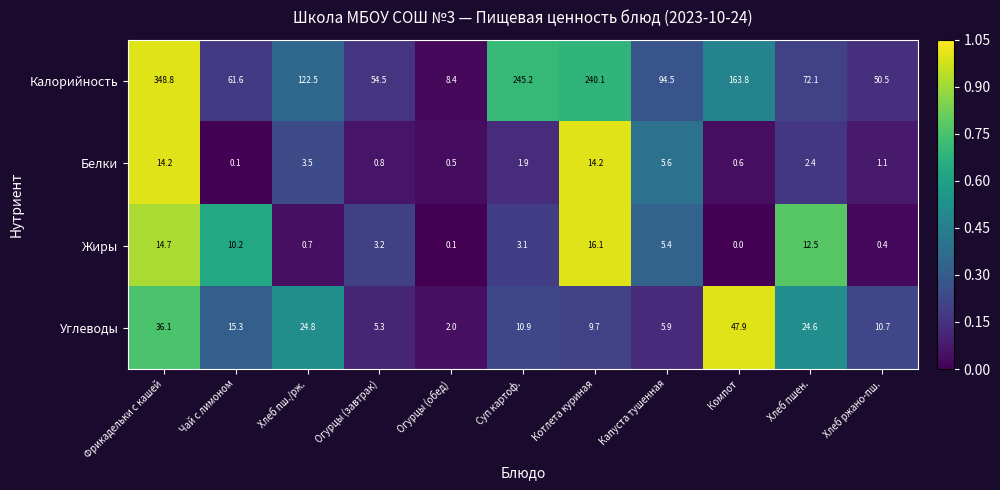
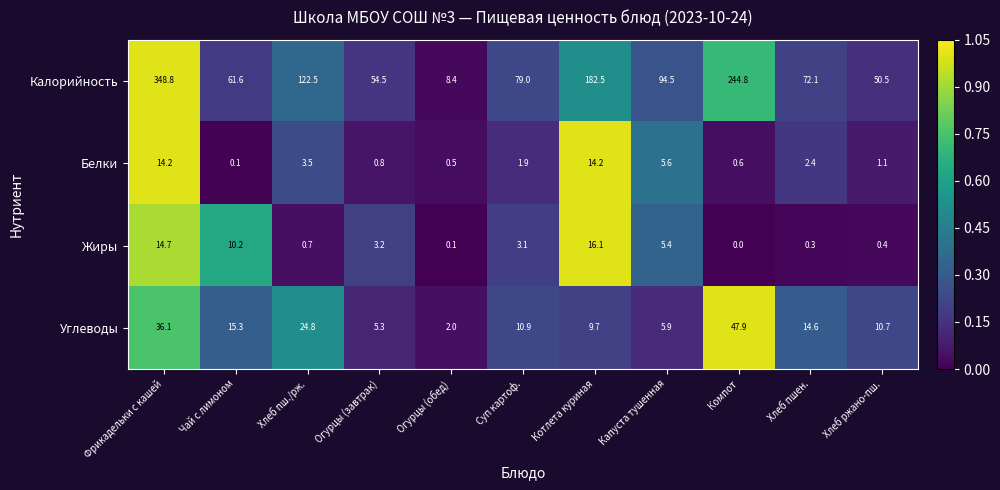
  {
    "Калорийность": {
      "Фрикадельки с кашей": 348.8,
      "Чай с лимоном": 61.6,
      "Хлеб пш./рж.": 122.5,
      "Огурцы (завтрак)": 54.5,
      "Огурцы (обед)": 8.4,
-     "Суп картоф.": 245.2,
-     "Котлета куриная": 240.1,
+     "Суп картоф.": 79.0,
+     "Котлета куриная": 182.5,
      "Капуста тушенная": 94.5,
-     "Компот": 163.8,
+     "Компот": 244.8,
      "Хлеб пшен.": 72.1,
      "Хлеб ржано-пш.": 50.5
    },
    "Белки": {
      "Фрикадельки с кашей": 14.2,
      "Чай с лимоном": 0.1,
      "Хлеб пш./рж.": 3.5,
      "Огурцы (завтрак)": 0.8,
      "Огурцы (обед)": 0.5,
      "Суп картоф.": 1.9,
      "Котлета куриная": 14.2,
      "Капуста тушенная": 5.6,
      "Компот": 0.6,
      "Хлеб пшен.": 2.4,
      "Хлеб ржано-пш.": 1.1
    },
    "Жиры": {
      "Фрикадельки с кашей": 14.7,
      "Чай с лимоном": 10.2,
      "Хлеб пш./рж.": 0.7,
      "Огурцы (завтрак)": 3.2,
      "Огурцы (обед)": 0.1,
      "Суп картоф.": 3.1,
      "Котлета куриная": 16.1,
      "Капуста тушенная": 5.4,
      "Компот": 0.0,
-     "Хлеб пшен.": 12.5,
+     "Хлеб пшен.": 0.3,
      "Хлеб ржано-пш.": 0.4
    },
    "Углеводы": {
      "Фрикадельки с кашей": 36.1,
      "Чай с лимоном": 15.3,
      "Хлеб пш./рж.": 24.8,
      "Огурцы (завтрак)": 5.3,
      "Огурцы (обед)": 2.0,
      "Суп картоф.": 10.9,
      "Котлета куриная": 9.7,
      "Капуста тушенная": 5.9,
      "Компот": 47.9,
-     "Хлеб пшен.": 24.6,
+     "Хлеб пшен.": 14.6,
      "Хлеб ржано-пш.": 10.7
    }
  }
